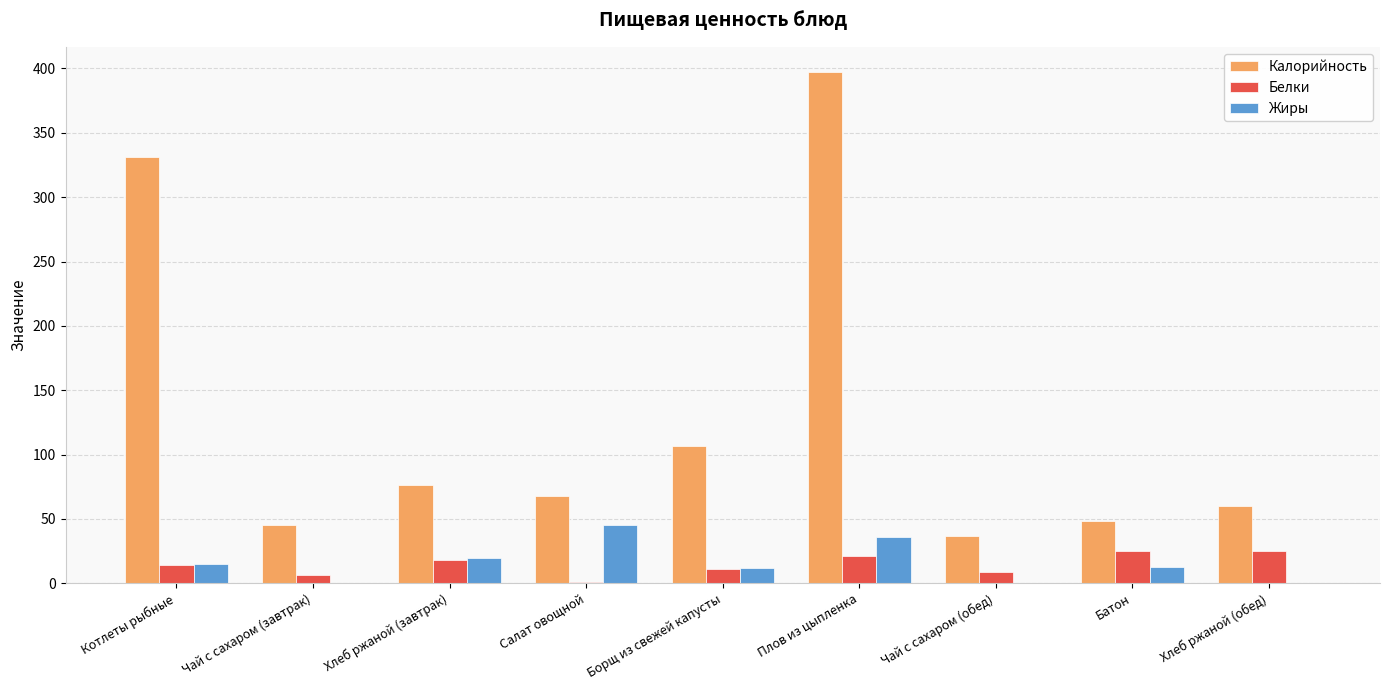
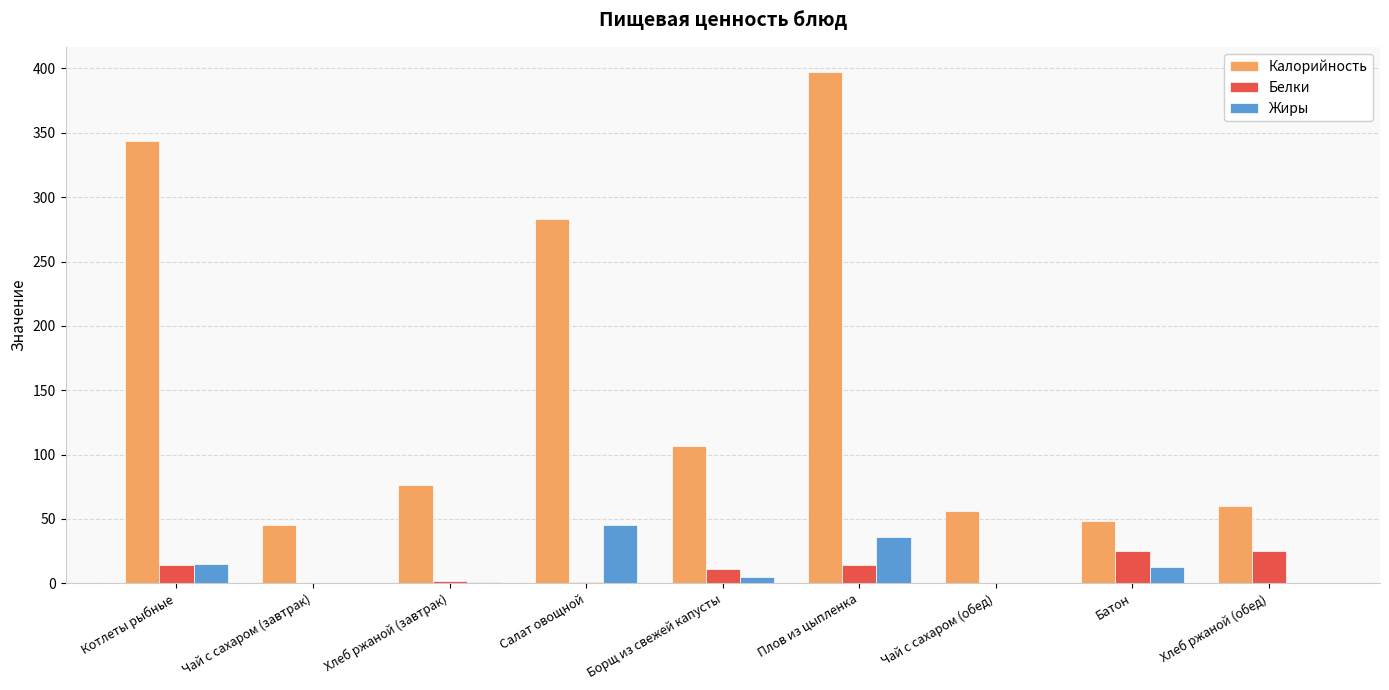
  {
    "Калорийность": {
-     "Котлеты рыбные": 331,
+     "Котлеты рыбные": 344,
      "Чай с сахаром (завтрак)": 45,
      "Хлеб ржаной (завтрак)": 76,
-     "Салат овощной": 68,
+     "Салат овощной": 283,
      "Борщ из свежей капусты": 107,
      "Плов из цыпленка": 397,
-     "Чай с сахаром (обед)": 37,
+     "Чай с сахаром (обед)": 56,
      "Батон": 48,
      "Хлеб ржаной (обед)": 60
    },
    "Белки": {
      "Котлеты рыбные": 14,
-     "Чай с сахаром (завтрак)": 7,
-     "Хлеб ржаной (завтрак)": 18,
+     "Чай с сахаром (завтрак)": 0,
+     "Хлеб ржаной (завтрак)": 2,
      "Борщ из свежей капусты": 11,
-     "Плов из цыпленка": 21,
-     "Чай с сахаром (обед)": 8,
+     "Плов из цыпленка": 14,
+     "Чай с сахаром (обед)": 0,
      "Батон": 25,
      "Хлеб ржаной (обед)": 25
    },
    "Жиры": {
      "Котлеты рыбные": 15,
      "Чай с сахаром (завтрак)": 0,
-     "Хлеб ржаной (завтрак)": 20,
+     "Хлеб ржаной (завтрак)": 1,
      "Салат овощной": 45,
-     "Борщ из свежей капусты": 12,
+     "Борщ из свежей капусты": 5,
      "Плов из цыпленка": 36,
      "Чай с сахаром (обед)": 0,
      "Батон": 13,
      "Хлеб ржаной (обед)": 0
    }
  }
